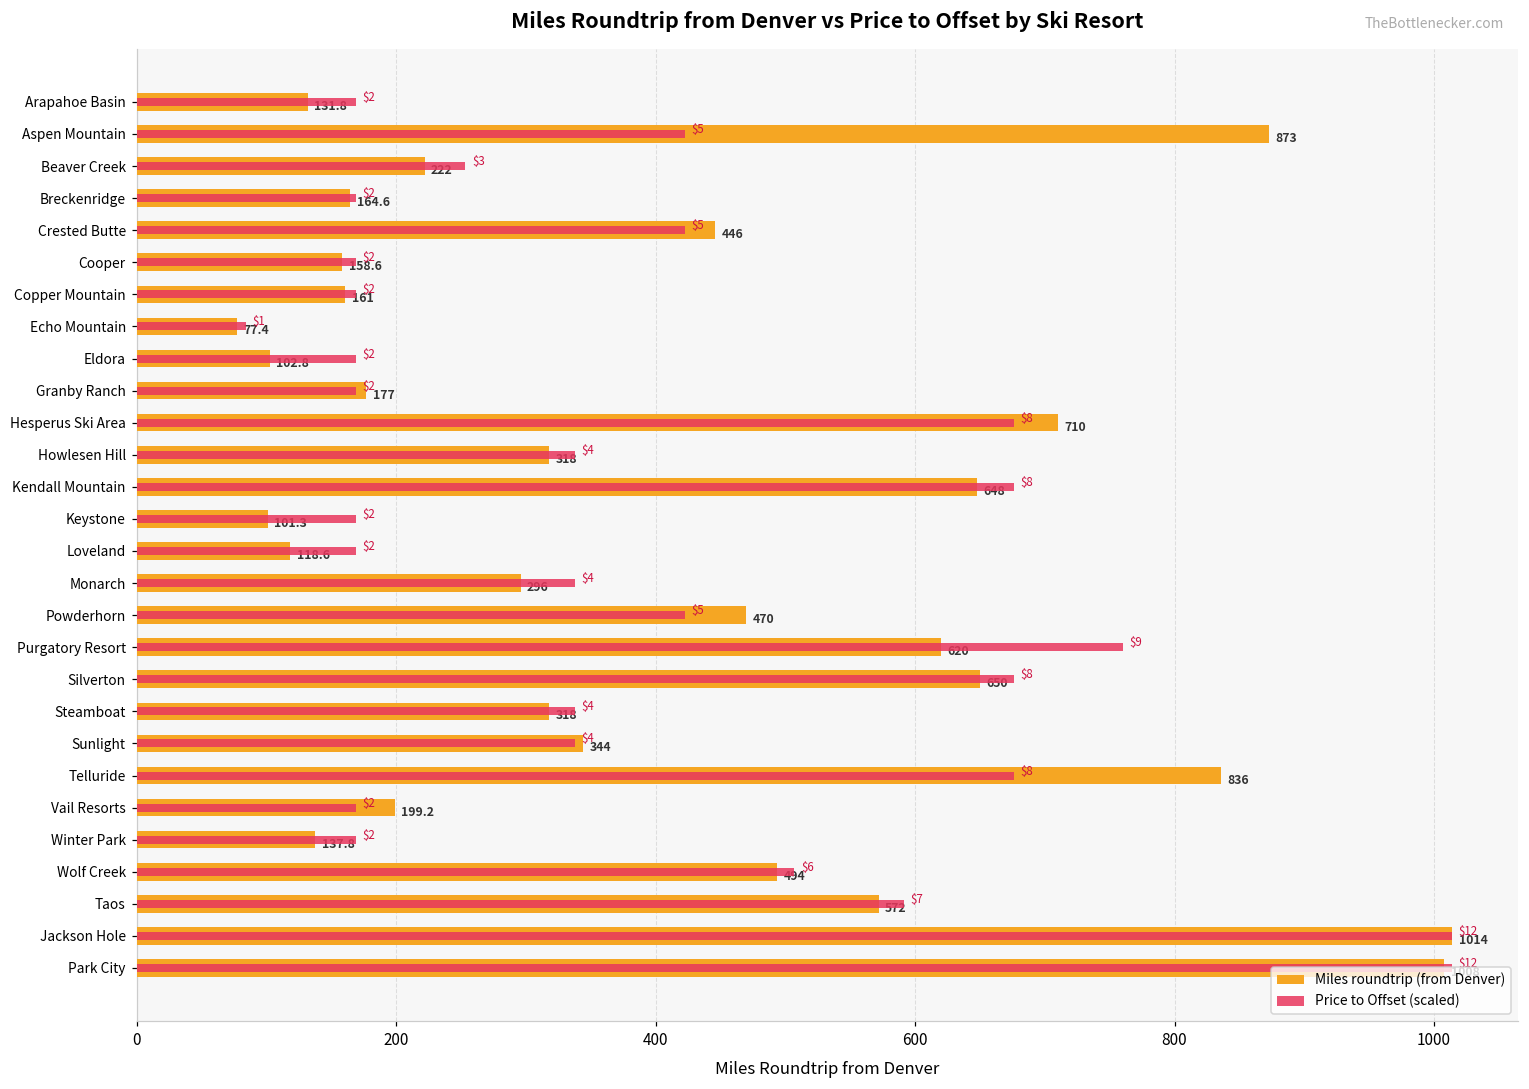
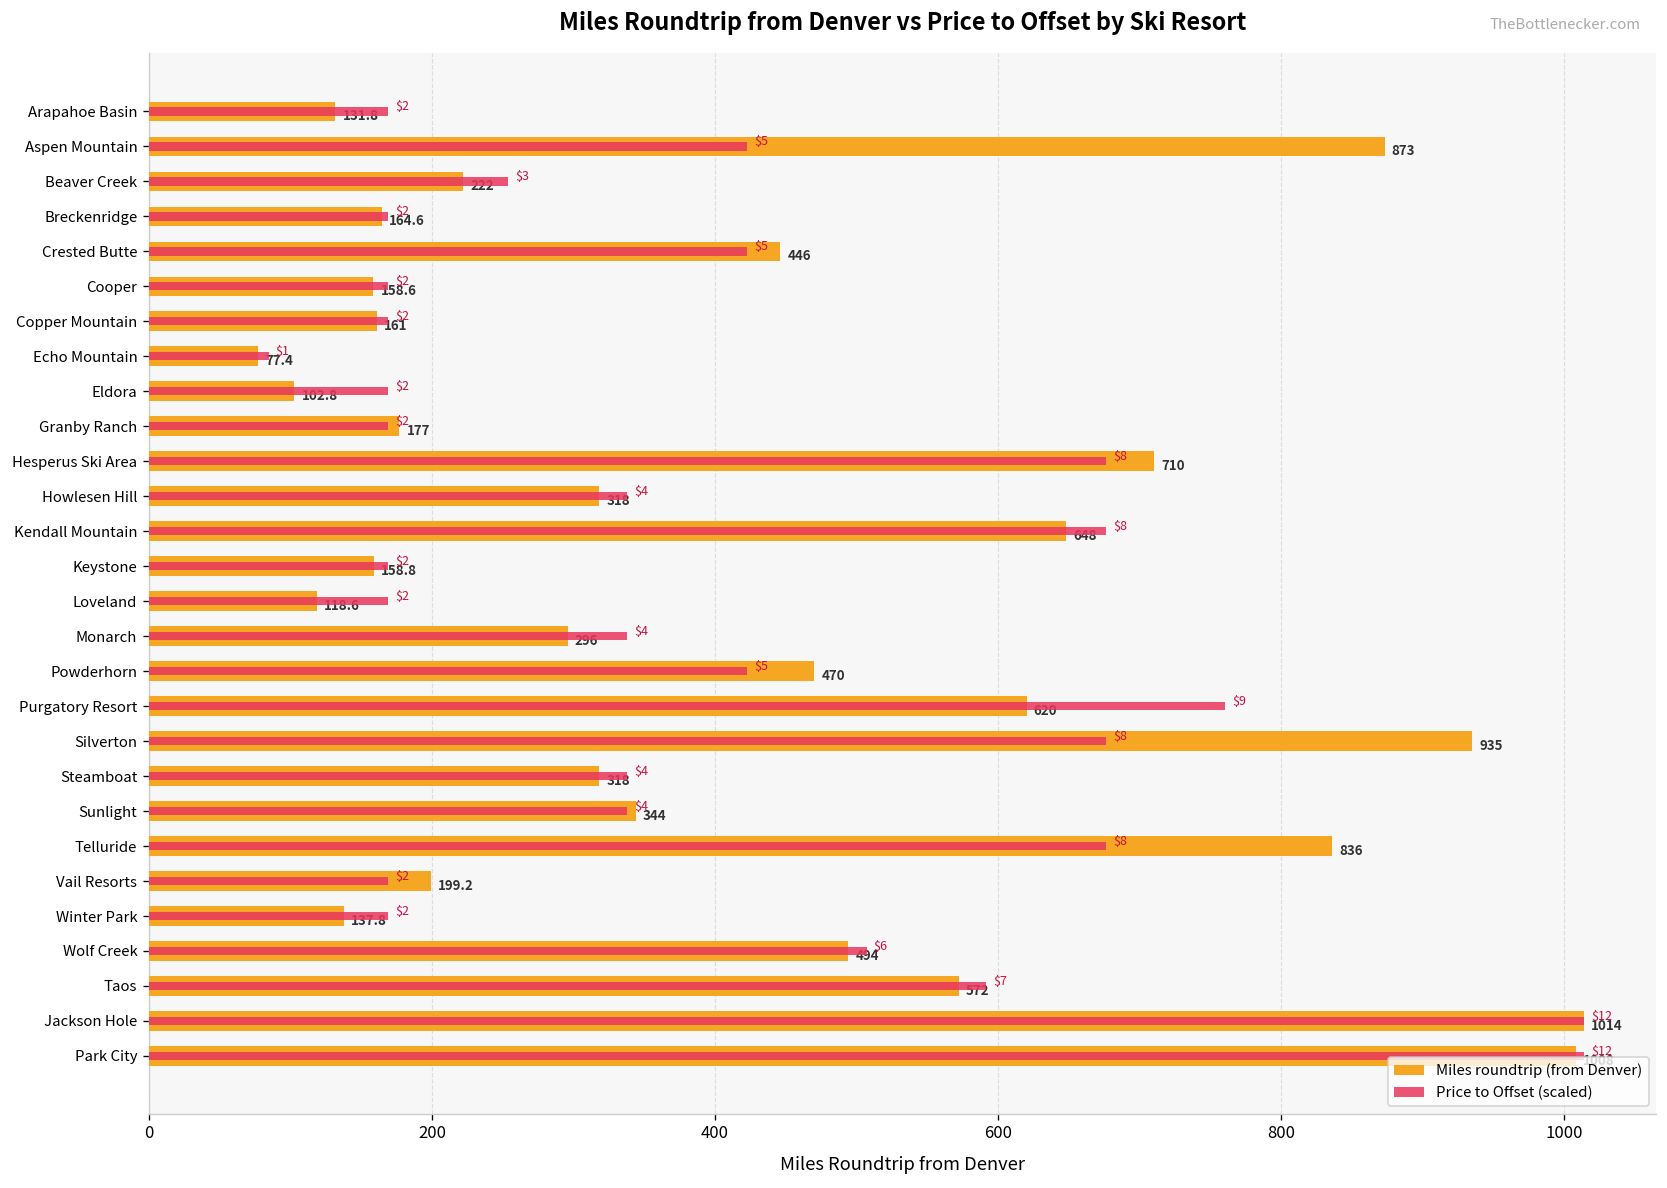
  {
    "Miles roundtrip (from Denver)": {
      "Aspen Mountain": 873,
      "Crested Butte": 446,
      "Granby Ranch": 177,
      "Hesperus Ski Area": 710,
-     "Keystone": 101.3,
+     "Keystone": 158.8,
      "Powderhorn": 470,
-     "Silverton": 650,
+     "Silverton": 935,
      "Sunlight": 344,
      "Telluride": 836,
      "Vail Resorts": 199.2
    }
  }
